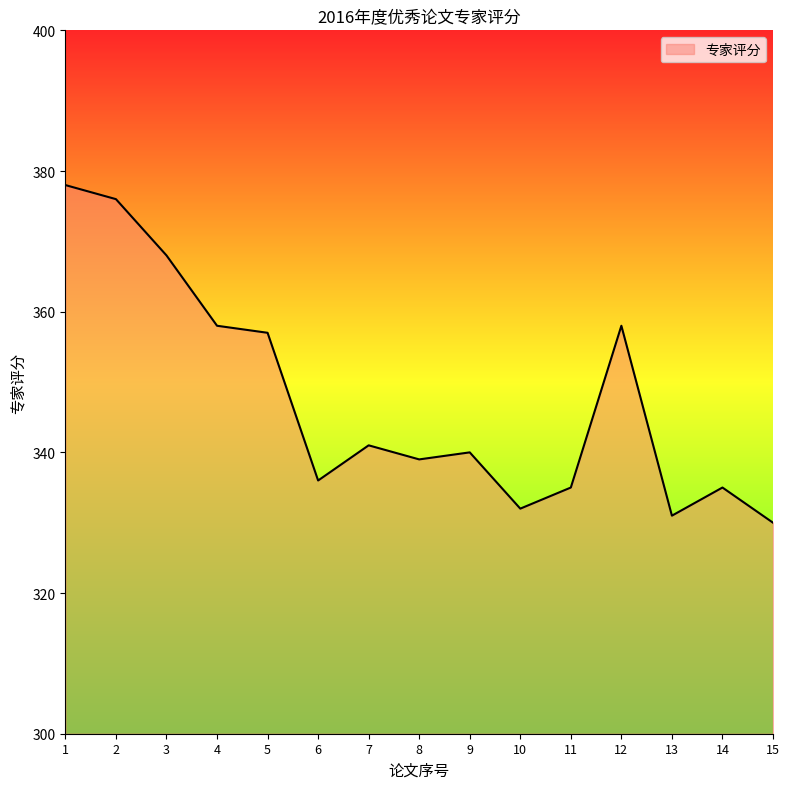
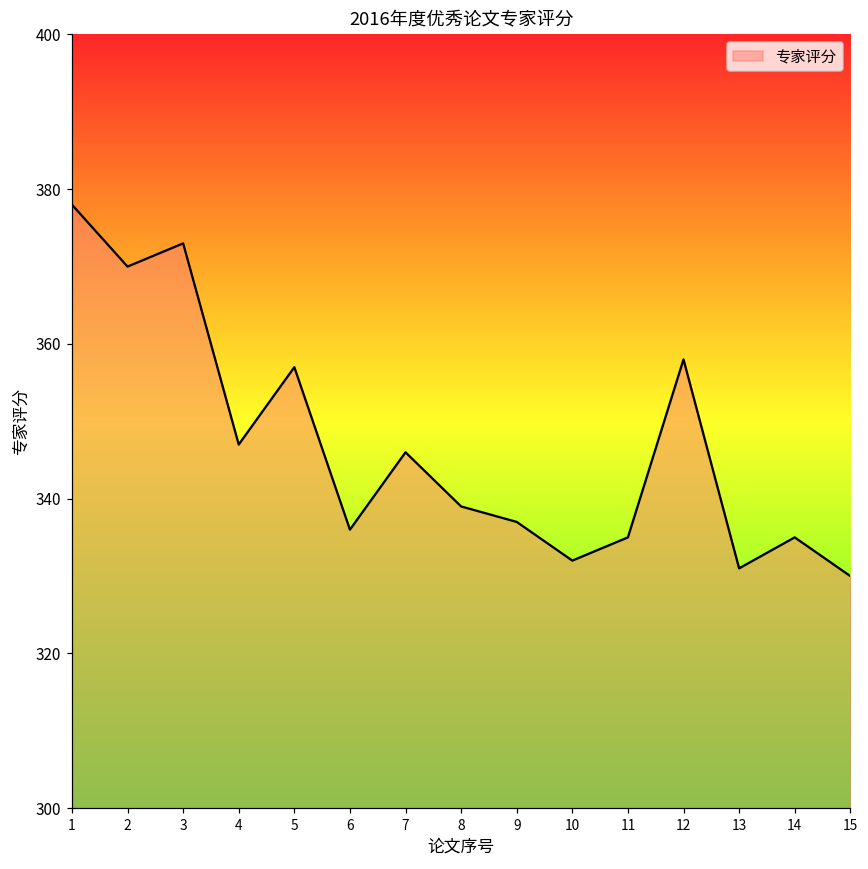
  {
    "1": 378,
-   "2": 376,
-   "3": 368,
-   "4": 358,
+   "2": 370,
+   "3": 373,
+   "4": 347,
    "5": 357,
    "6": 336,
-   "7": 341,
+   "7": 346,
    "8": 339,
-   "9": 340,
+   "9": 337,
    "10": 332,
    "11": 335,
    "12": 358,
    "13": 331,
    "14": 335,
    "15": 330
  }
